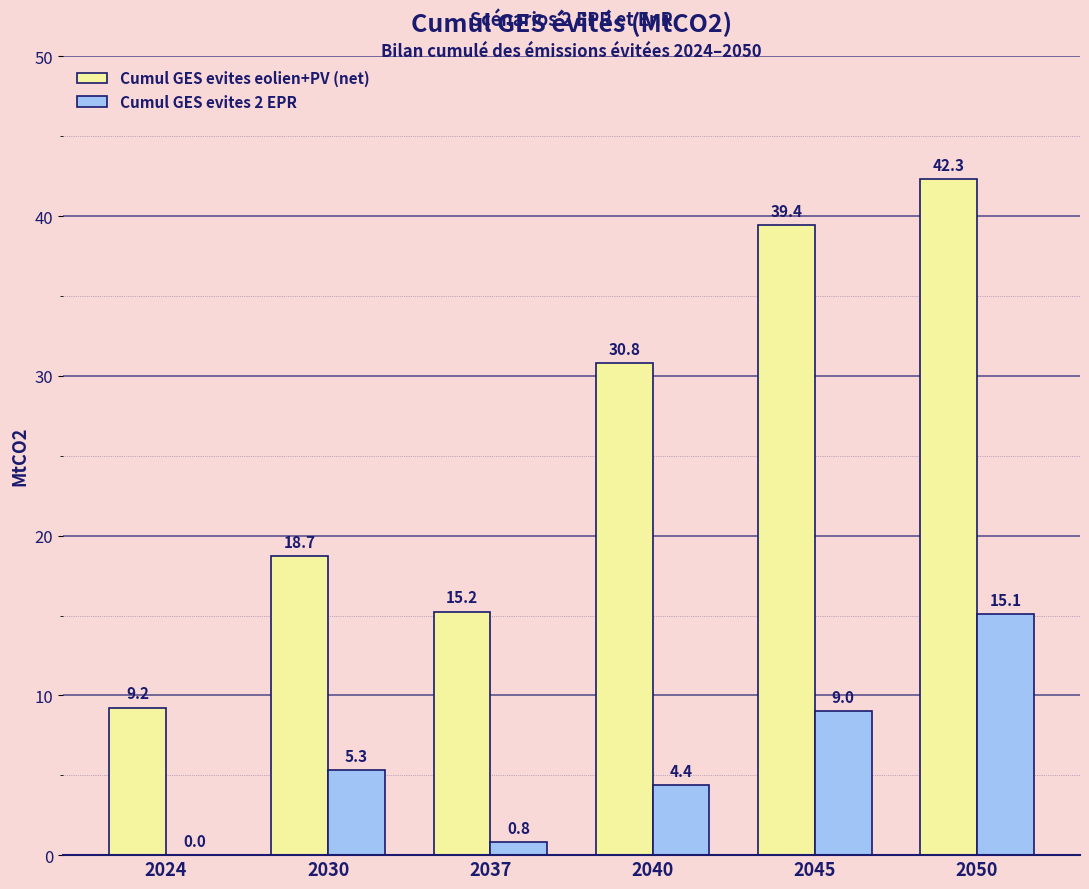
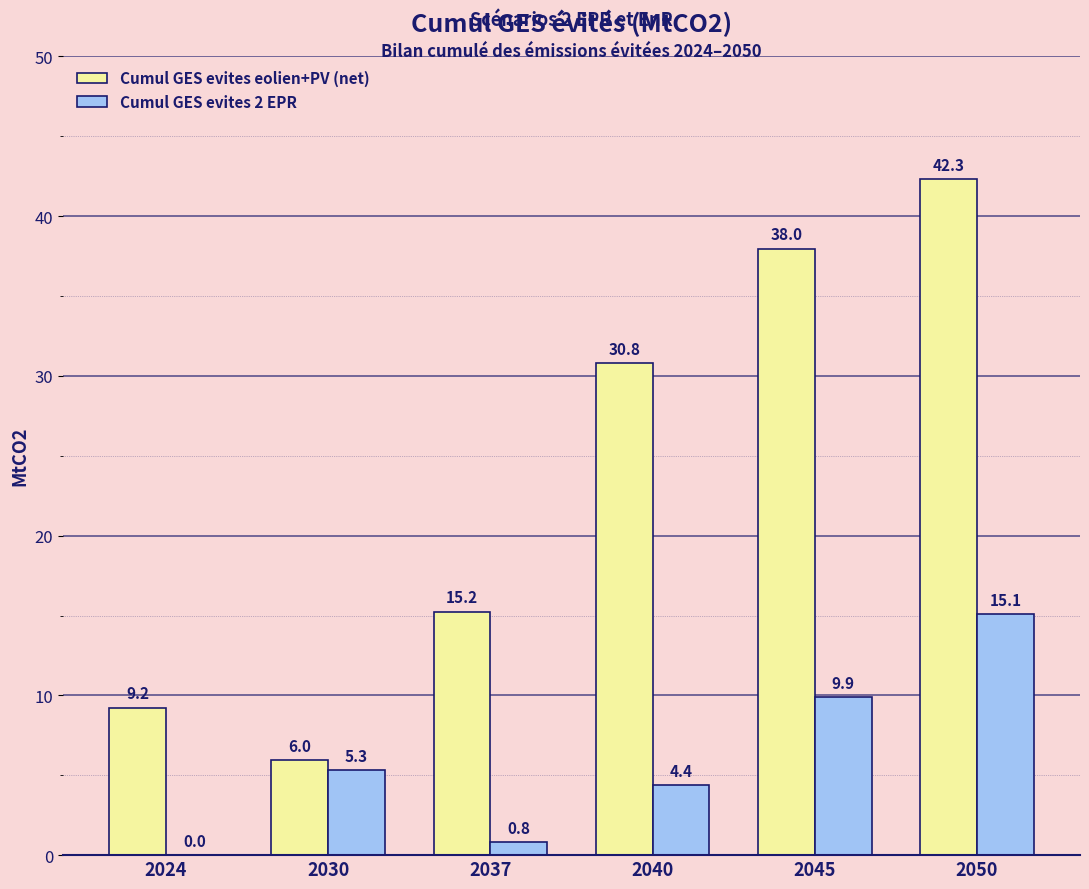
  {
    "Cumul GES evites eolien+PV (net)": {
      "2024": 9.2,
-     "2030": 18.7,
+     "2030": 6.0,
      "2037": 15.2,
      "2040": 30.8,
-     "2045": 39.4,
+     "2045": 38.0,
      "2050": 42.3
    },
    "Cumul GES evites 2 EPR": {
      "2024": 0.0,
      "2030": 5.3,
      "2037": 0.8,
      "2040": 4.4,
-     "2045": 9.0,
+     "2045": 9.9,
      "2050": 15.1
    }
  }
